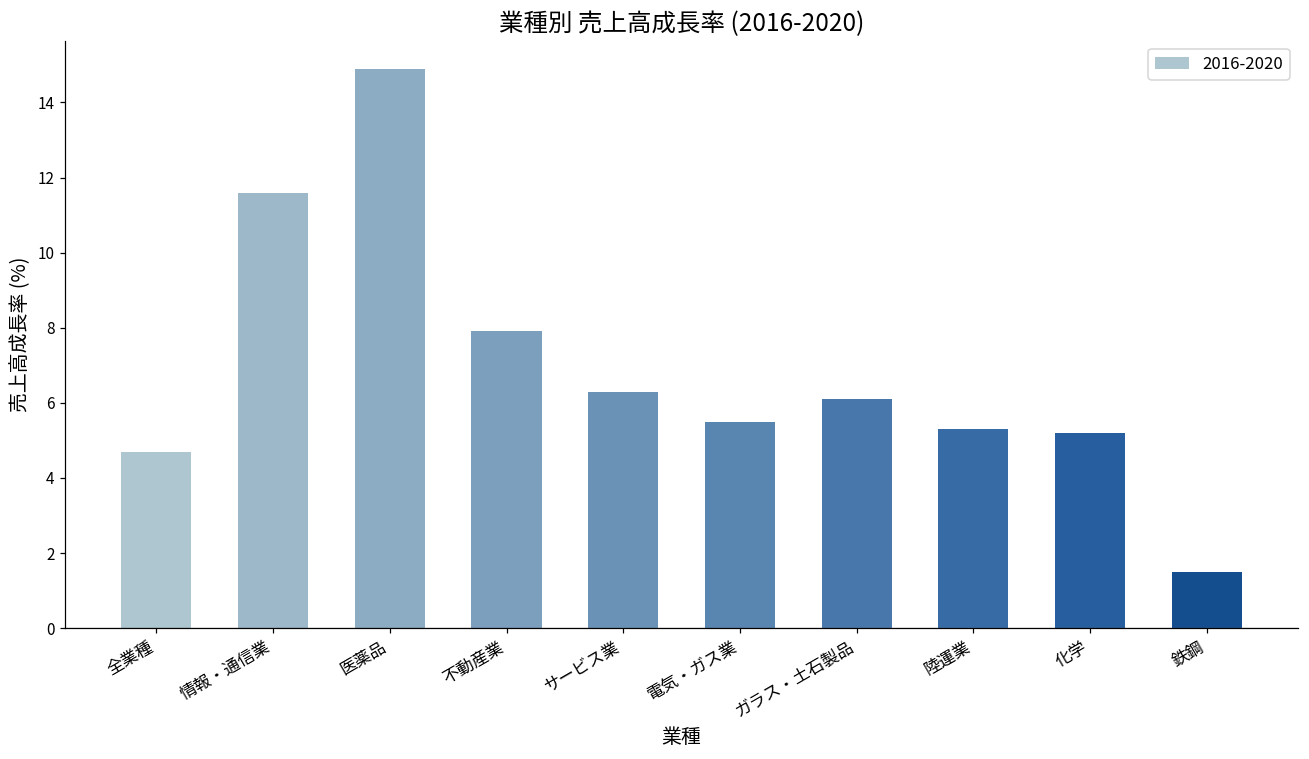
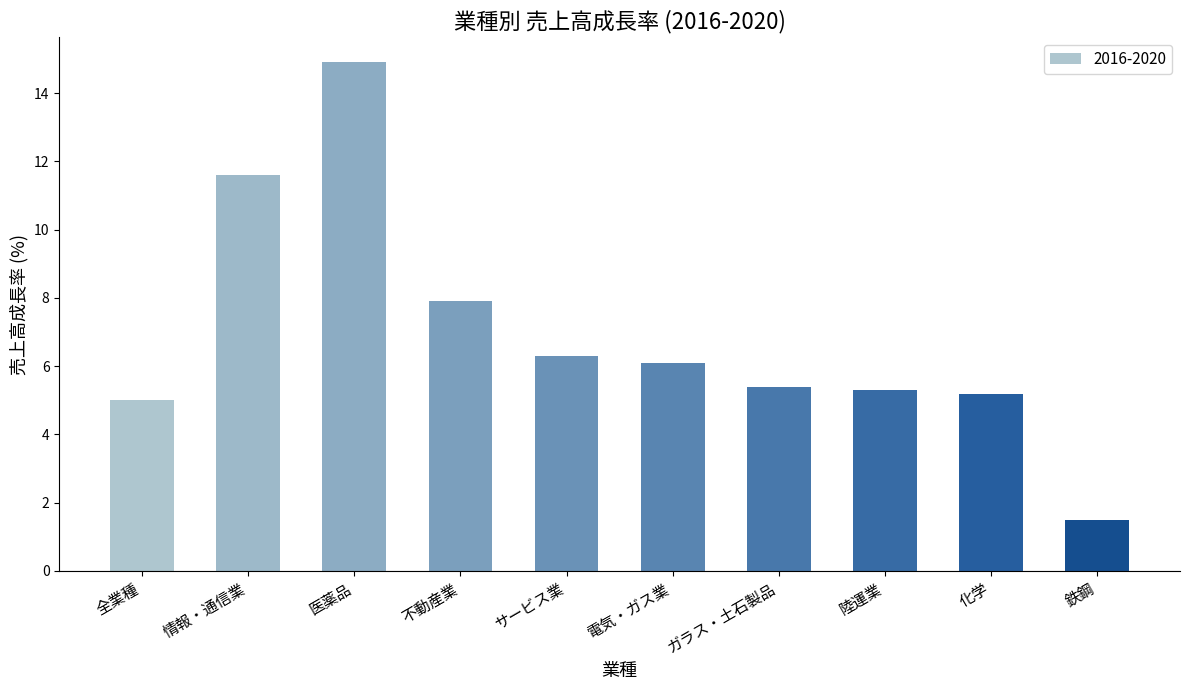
  {
-   "全業種": 4.7,
+   "全業種": 5.0,
    "情報・通信業": 11.6,
    "医薬品": 14.9,
    "不動産業": 7.9,
    "サービス業": 6.3,
-   "電気・ガス業": 5.5,
-   "ガラス・土石製品": 6.1,
+   "電気・ガス業": 6.1,
+   "ガラス・土石製品": 5.4,
    "陸運業": 5.3,
    "化学": 5.2,
    "鉄鋼": 1.5
  }
